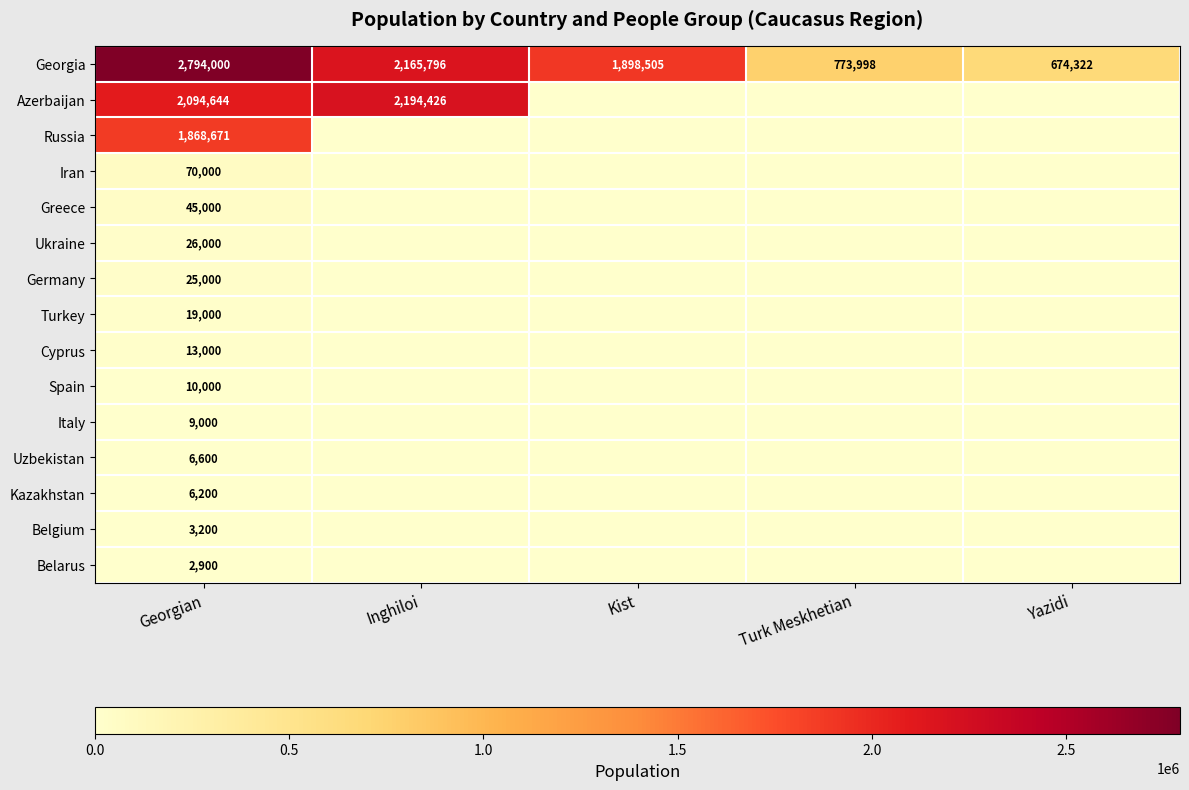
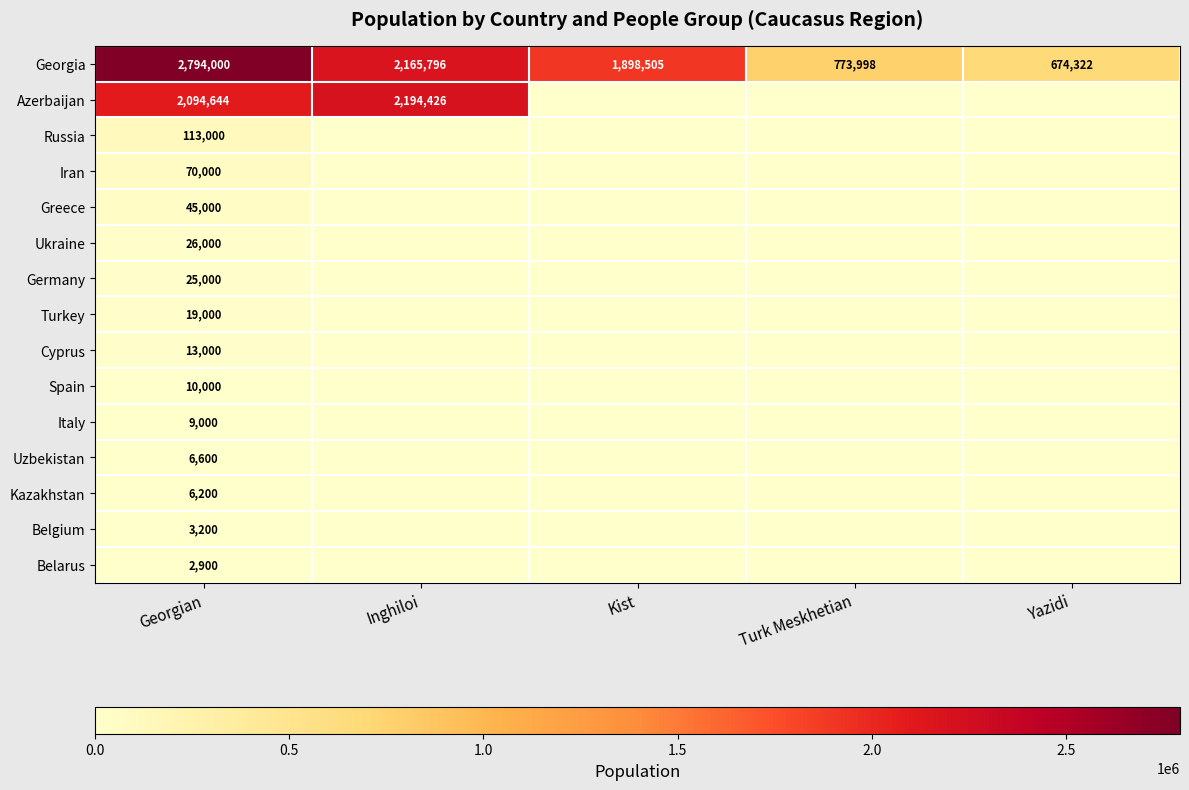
  {
    "Georgia": {
      "Georgian": "2,794,000",
      "Inghiloi": "2,165,796",
      "Kist": "1,898,505",
      "Turk Meskhetian": "773,998",
      "Yazidi": "674,322"
    },
    "Azerbaijan": {
      "Georgian": "2,094,644",
      "Inghiloi": "2,194,426"
    },
    "Russia": {
-     "Georgian": "1,868,671"
+     "Georgian": "113,000"
    },
    "Iran": {
      "Georgian": "70,000"
    },
    "Greece": {
      "Georgian": "45,000"
    },
    "Ukraine": {
      "Georgian": "26,000"
    },
    "Germany": {
      "Georgian": "25,000"
    },
    "Turkey": {
      "Georgian": "19,000"
    },
    "Cyprus": {
      "Georgian": "13,000"
    },
    "Spain": {
      "Georgian": "10,000"
    },
    "Italy": {
      "Georgian": "9,000"
    },
    "Uzbekistan": {
      "Georgian": "6,600"
    },
    "Kazakhstan": {
      "Georgian": "6,200"
    },
    "Belgium": {
      "Georgian": "3,200"
    },
    "Belarus": {
      "Georgian": "2,900"
    }
  }
